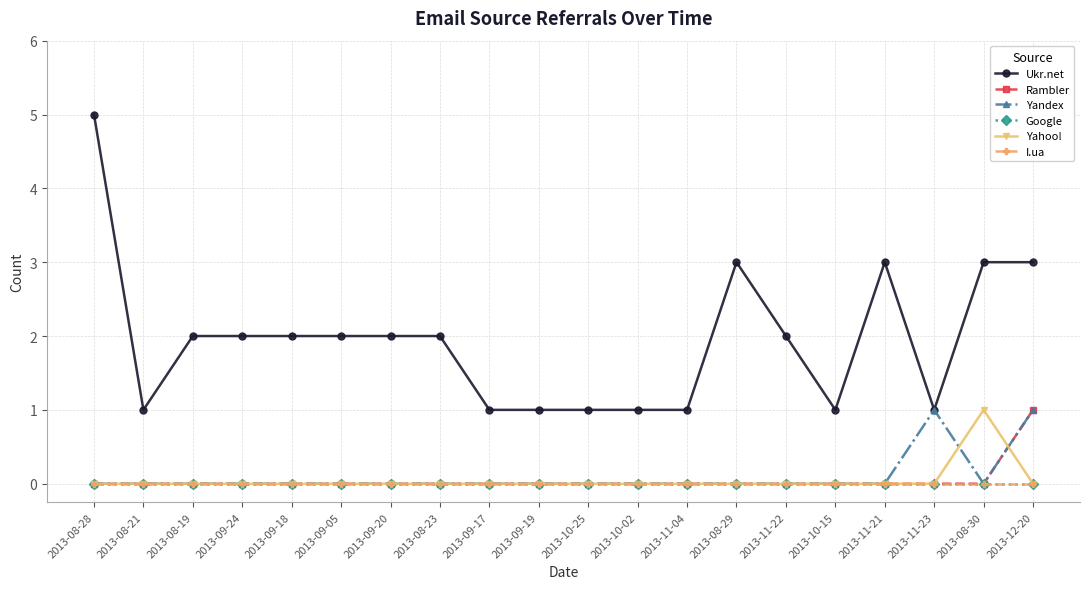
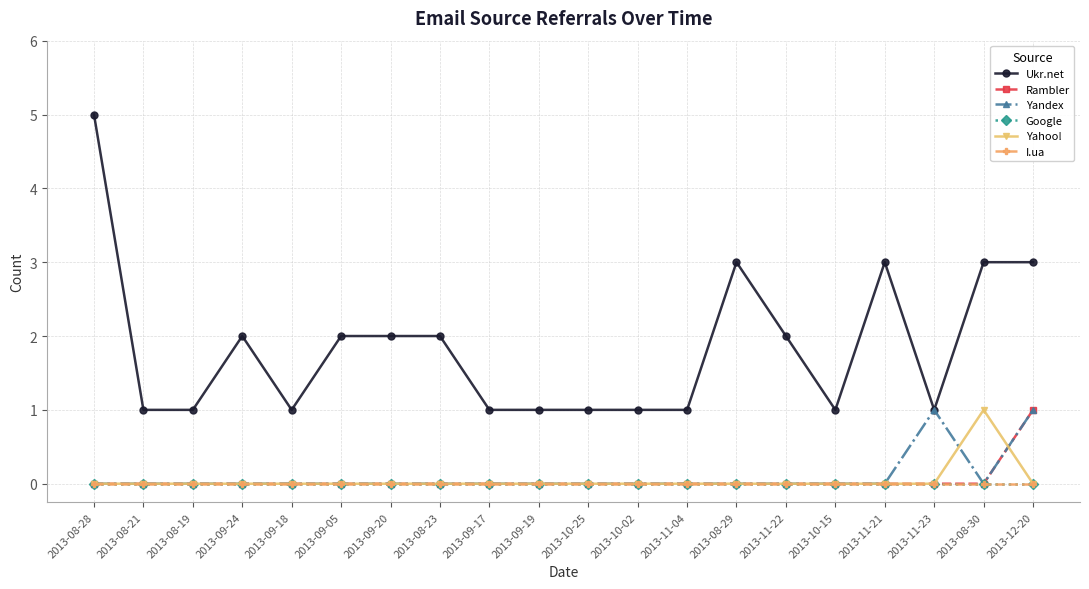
  {
    "Ukr.net": {
      "2013-08-28": 5,
      "2013-08-21": 1,
-     "2013-08-19": 2,
+     "2013-08-19": 1,
      "2013-09-24": 2,
-     "2013-09-18": 2,
+     "2013-09-18": 1,
      "2013-09-05": 2,
      "2013-09-20": 2,
      "2013-08-23": 2,
      "2013-09-17": 1,
      "2013-09-19": 1,
      "2013-10-25": 1,
      "2013-10-02": 1,
      "2013-11-04": 1,
      "2013-08-29": 3,
      "2013-11-22": 2,
      "2013-10-15": 1,
      "2013-11-21": 3,
      "2013-08-30": 3,
      "2013-12-20": 3
    }
  }
